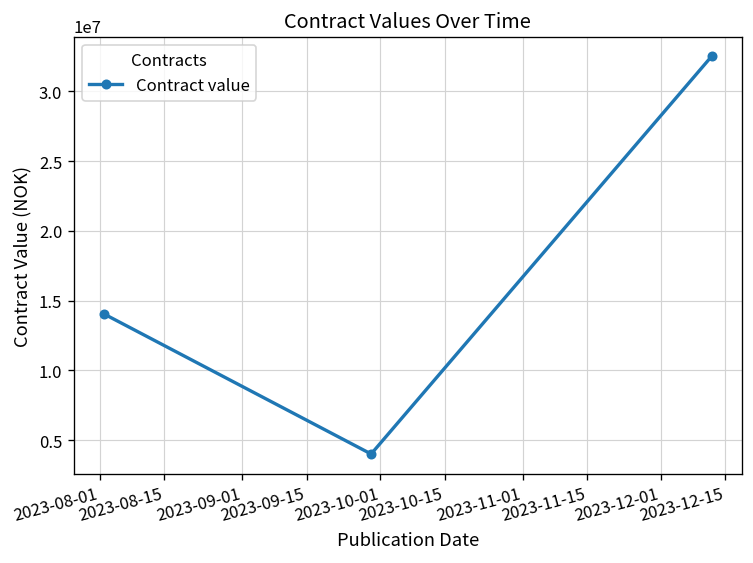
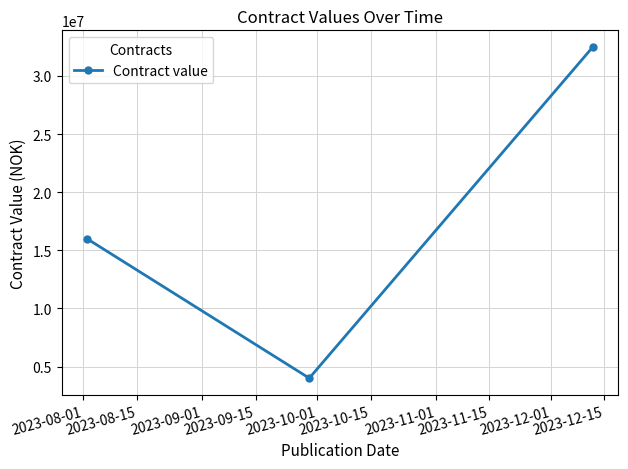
  {
-   "2023-08-01": 14000000
+   "2023-08-01": 16000000
  }
